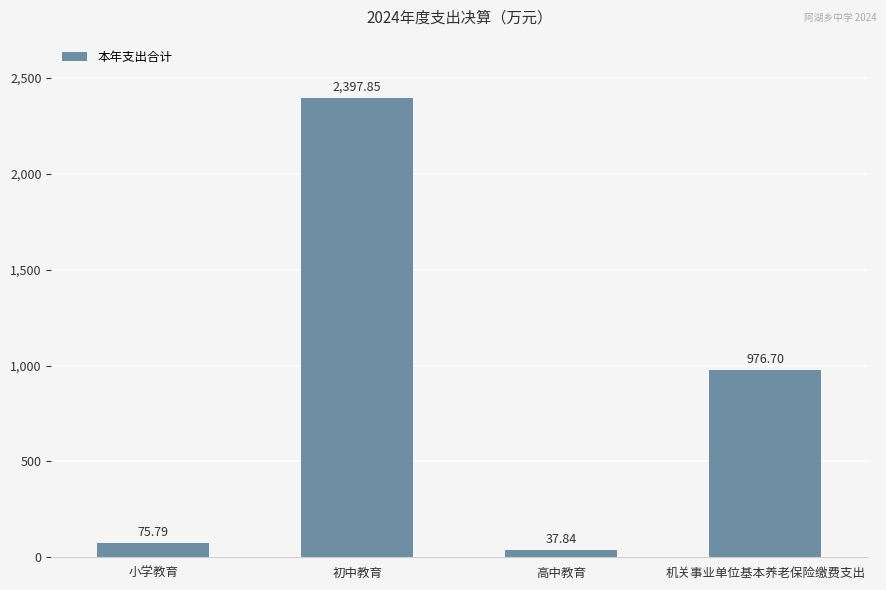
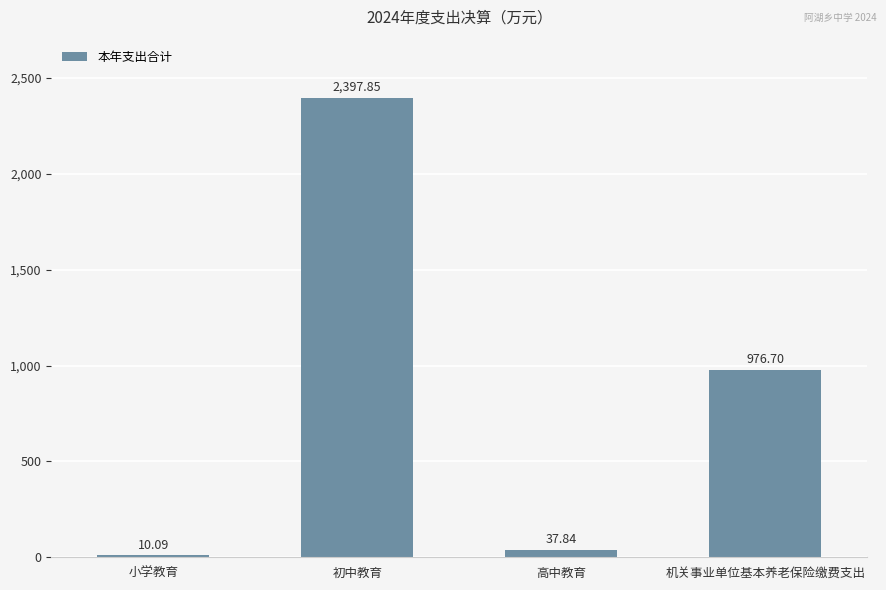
  {
-   "小学教育": "75.79",
+   "小学教育": "10.09",
    "初中教育": "2,397.85",
    "高中教育": "37.84",
    "机关事业单位基本养老保险缴费支出": "976.70"
  }
